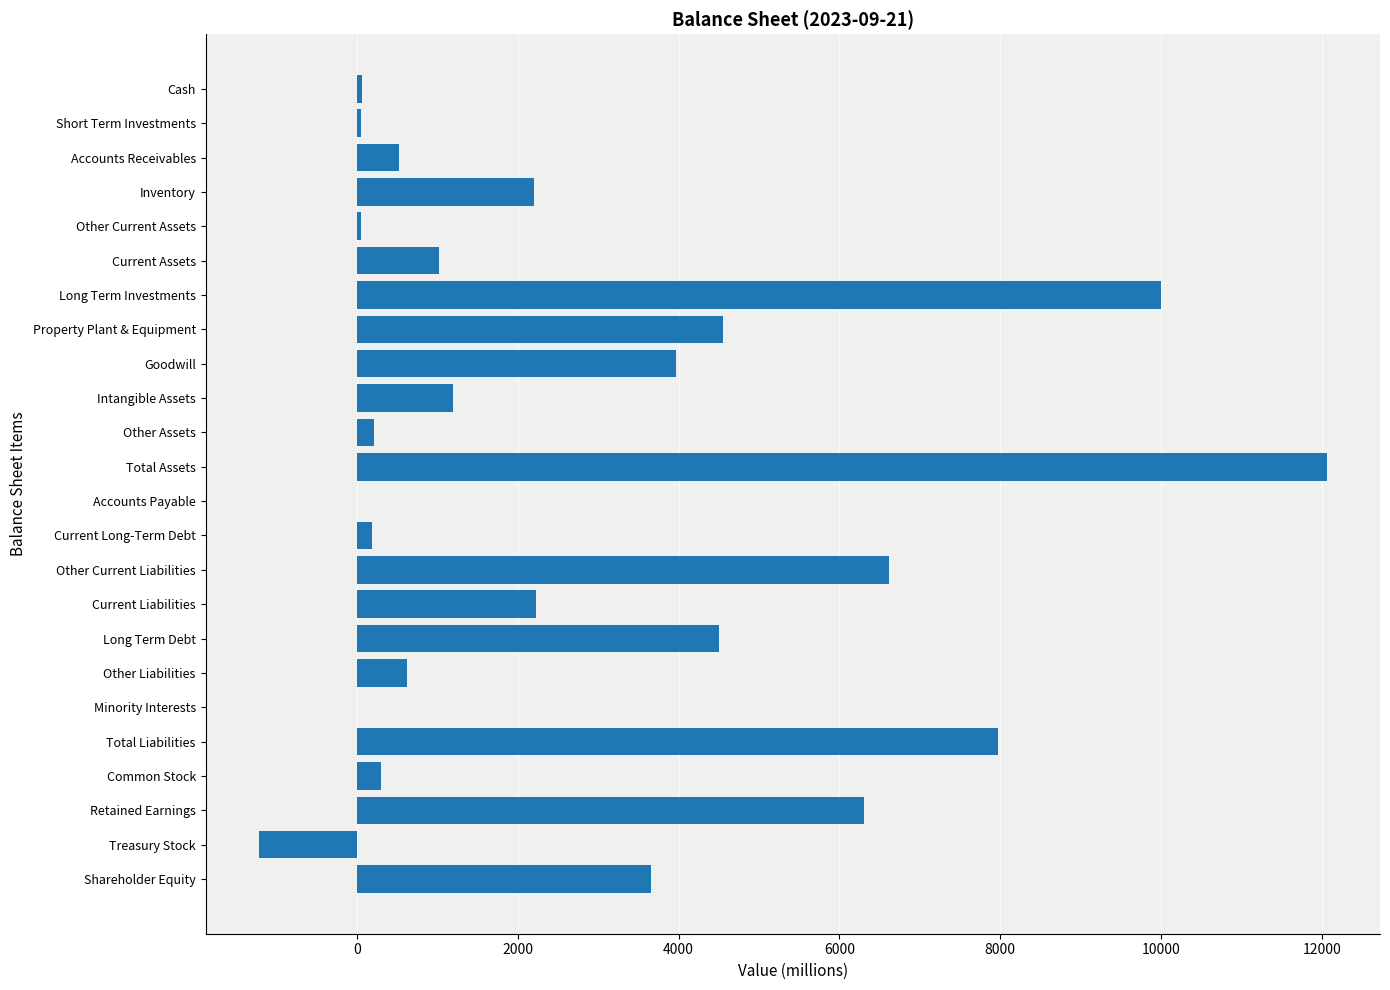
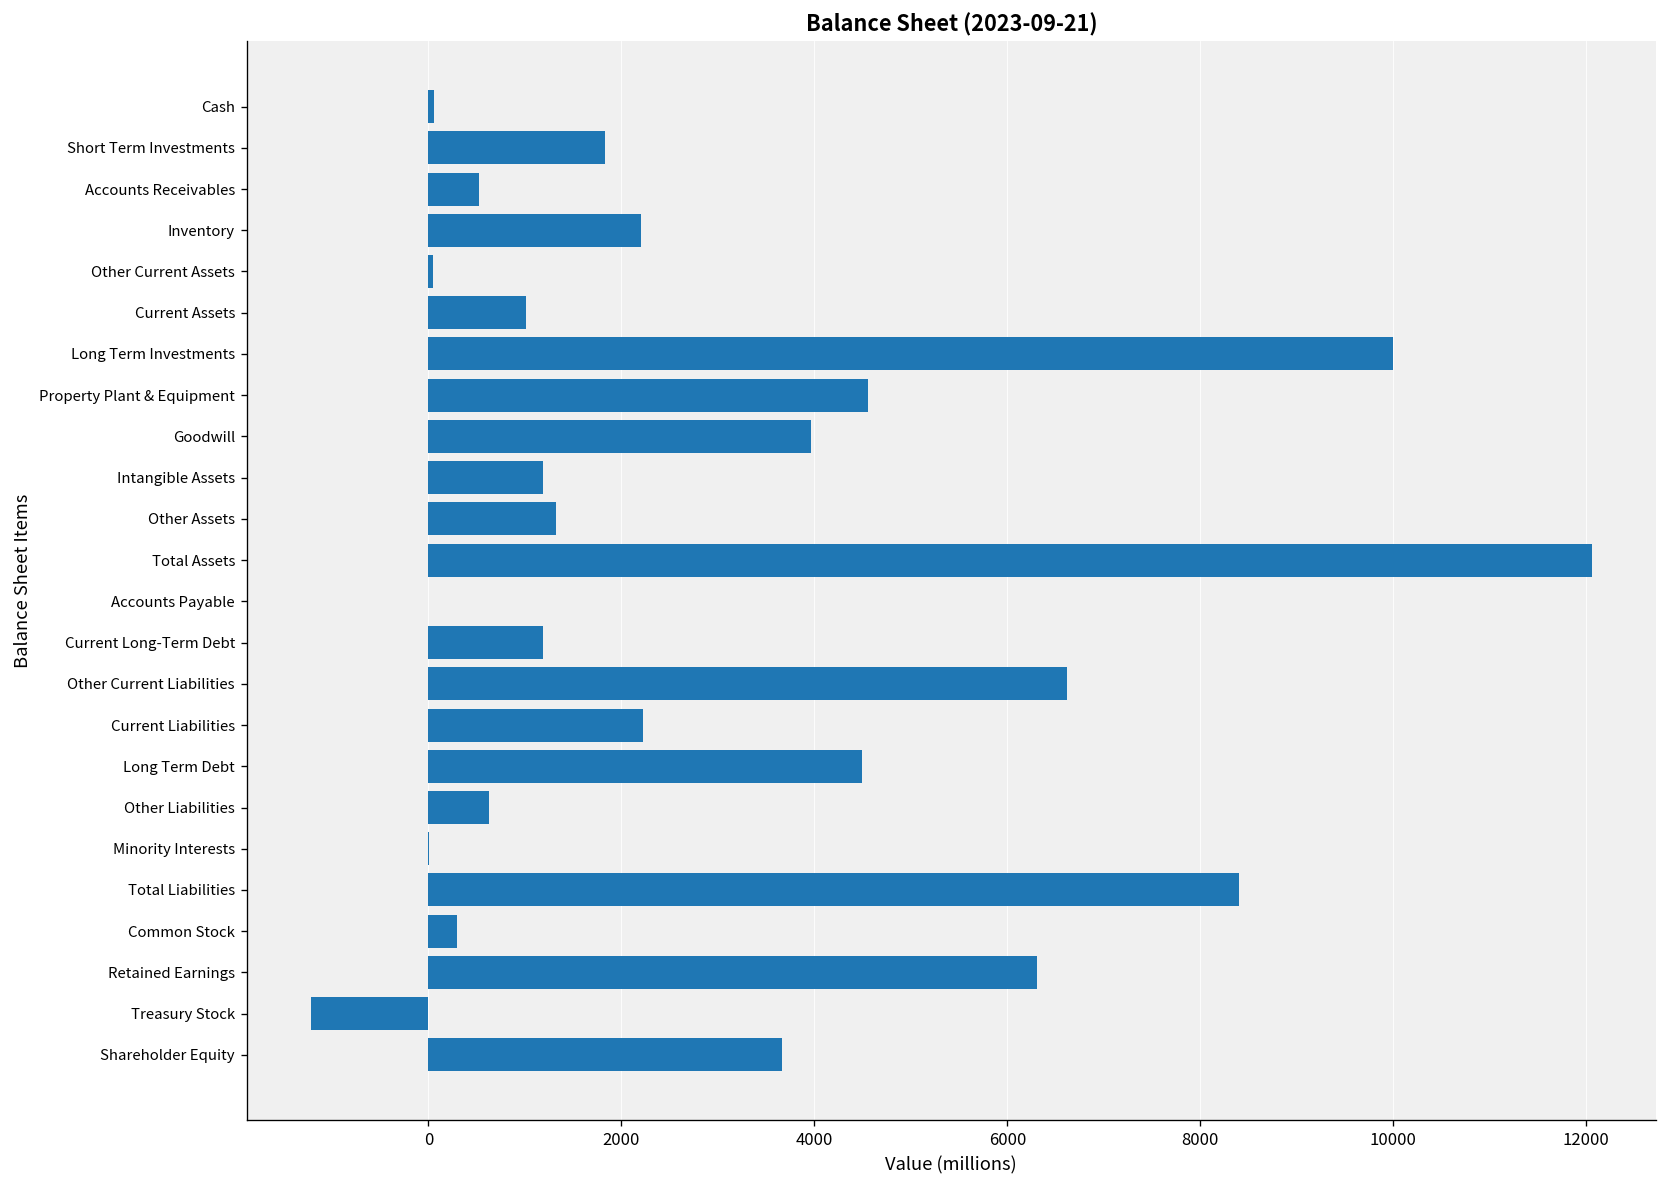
  {
    "Cash": 100,
-   "Short Term Investments": 100,
+   "Short Term Investments": 1800,
    "Accounts Receivables": 500,
    "Inventory": 2200,
    "Other Current Assets": 100,
    "Current Assets": 1000,
    "Long Term Investments": 10000,
    "Property Plant & Equipment": 4600,
    "Goodwill": 4000,
    "Intangible Assets": 1200,
-   "Other Assets": 200,
+   "Other Assets": 1300,
    "Total Assets": 12100,
    "Accounts Payable": 0,
-   "Current Long-Term Debt": 200,
+   "Current Long-Term Debt": 1200,
    "Other Current Liabilities": 6600,
    "Current Liabilities": 2200,
    "Long Term Debt": 4500,
    "Other Liabilities": 600,
-   "Total Liabilities": 8000,
+   "Total Liabilities": 8400,
    "Common Stock": 300,
    "Retained Earnings": 6300,
    "Treasury Stock": -1200,
    "Shareholder Equity": 3700
  }
